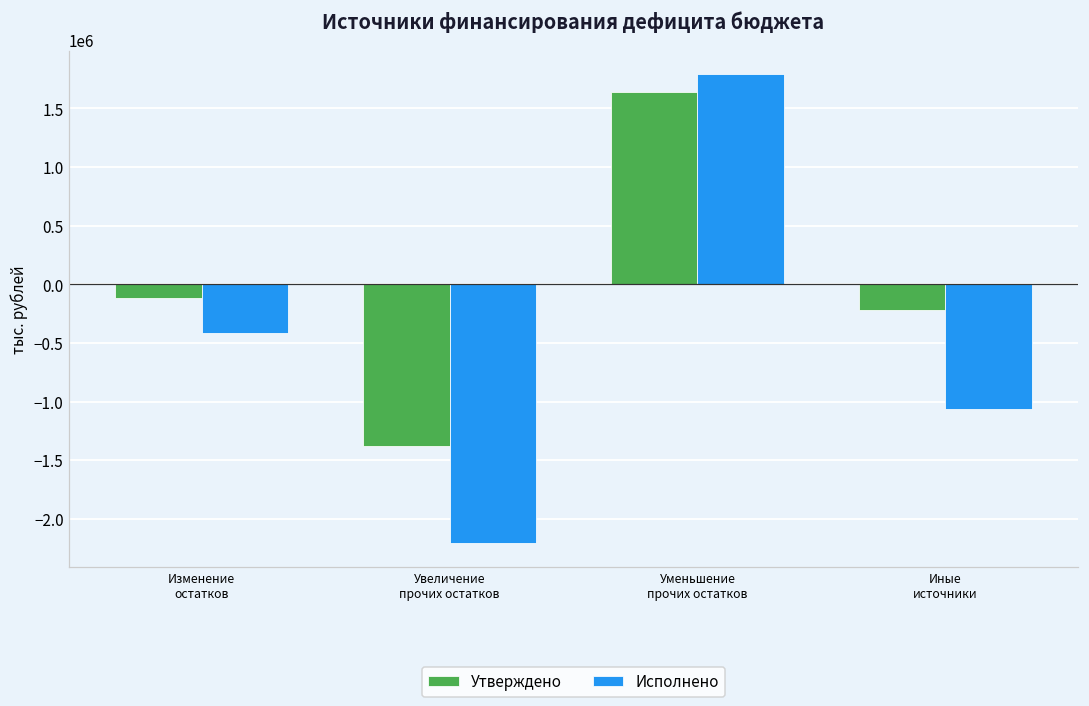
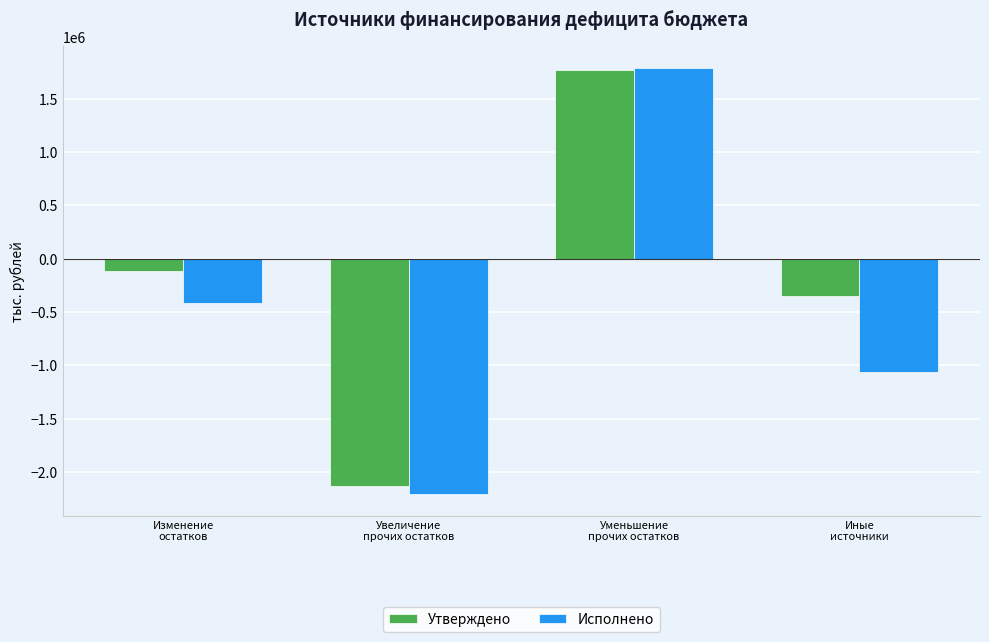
  {
    "Утверждено": {
      "Изменение остатков": -110000,
-     "Увеличение прочих остатков": -1380000,
-     "Уменьшение прочих остатков": 1640000,
-     "Иные источники": -210000
+     "Увеличение прочих остатков": -2130000,
+     "Уменьшение прочих остатков": 1770000,
+     "Иные источники": -350000
    },
    "Исполнено": {
      "Изменение остатков": -420000,
      "Увеличение прочих остатков": -2210000,
      "Уменьшение прочих остатков": 1790000,
      "Иные источники": -1070000
    }
  }
